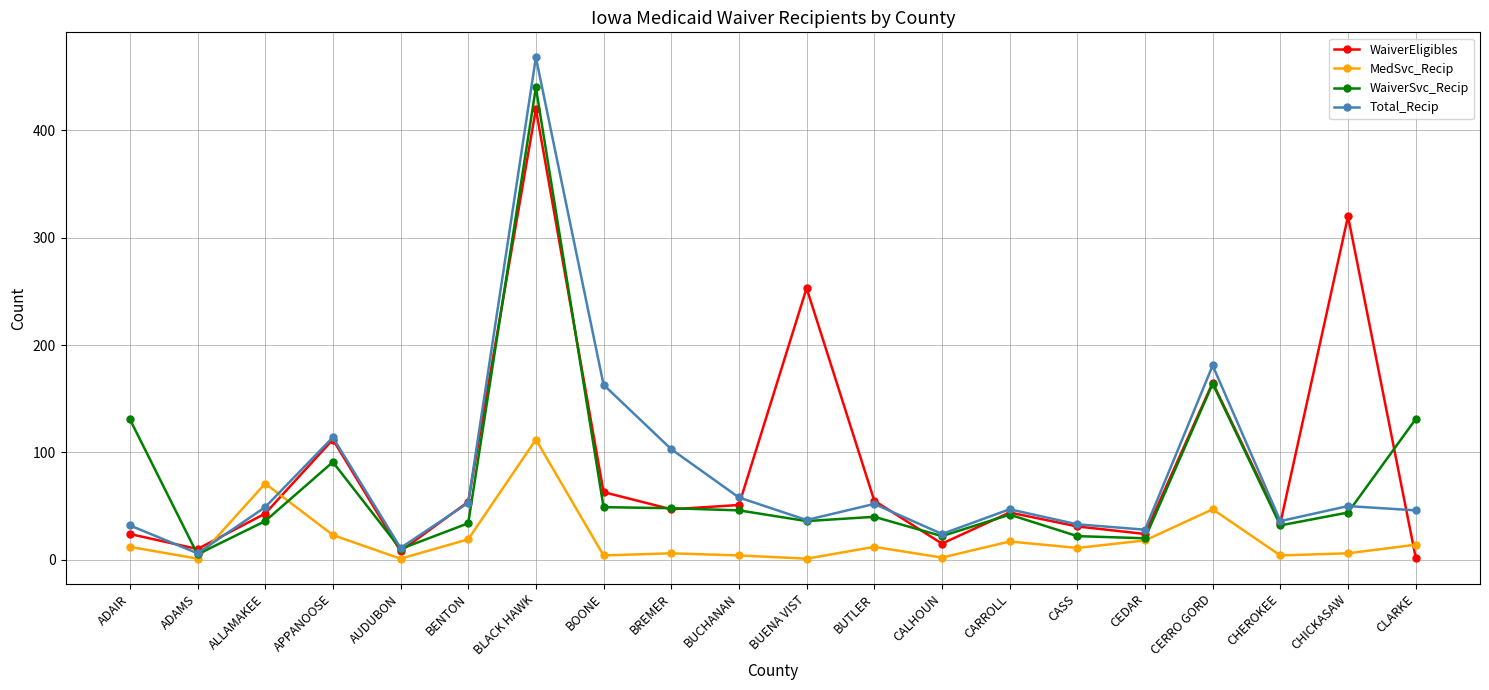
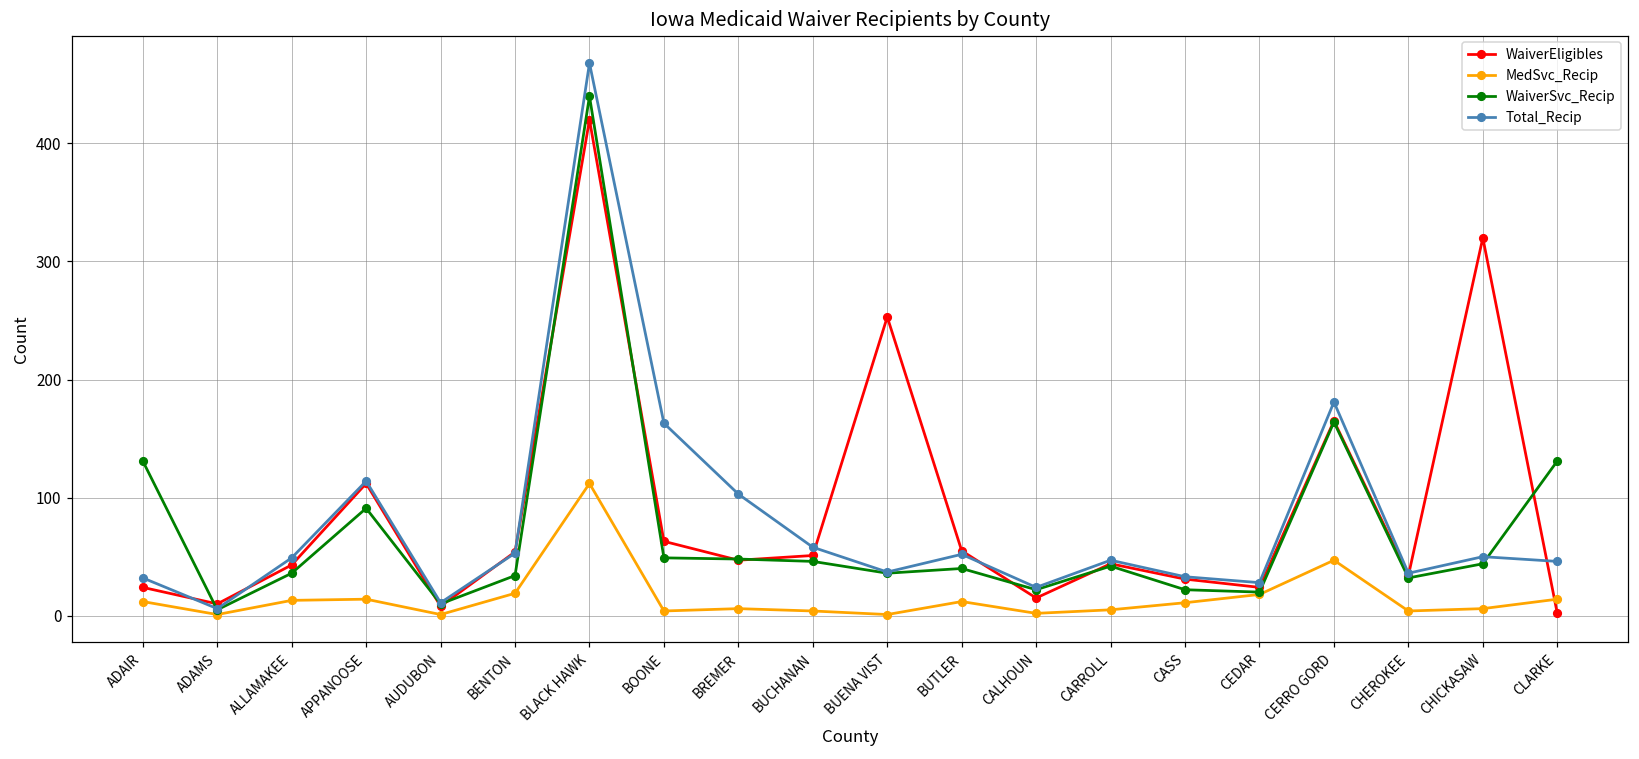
  {
    "WaiverEligibles": {
      "ADAIR": 24,
      "ADAMS": 10,
      "ALLAMAKEE": 43,
      "BLACK HAWK": 420,
      "BOONE": 63,
      "BUCHANAN": 51,
      "BUENA VIST": 253,
      "BUTLER": 55,
      "CALHOUN": 15,
      "CEDAR": 24,
      "CHICKASAW": 320,
      "CLARKE": 2
    },
    "MedSvc_Recip": {
      "ADAIR": 12,
      "ADAMS": 1,
-     "ALLAMAKEE": 71,
-     "APPANOOSE": 23,
+     "ALLAMAKEE": 13,
+     "APPANOOSE": 14,
      "AUDUBON": 1,
      "BENTON": 19,
      "BLACK HAWK": 112,
      "BOONE": 4,
      "BREMER": 6,
      "BUCHANAN": 4,
      "BUENA VIST": 1,
      "BUTLER": 12,
      "CALHOUN": 2,
-     "CARROLL": 17,
+     "CARROLL": 5,
      "CASS": 11,
      "CERRO GORD": 47,
      "CHEROKEE": 4,
      "CHICKASAW": 6,
      "CLARKE": 14
    },
    "WaiverSvc_Recip": {
      "ADAIR": 131,
      "ALLAMAKEE": 36,
      "APPANOOSE": 91,
      "BENTON": 34,
      "BLACK HAWK": 440,
      "BOONE": 49,
      "BUCHANAN": 46,
      "BUTLER": 40,
      "CASS": 22,
      "CHICKASAW": 44,
      "CLARKE": 131
    },
    "Total_Recip": {
      "ADAIR": 32,
      "ALLAMAKEE": 49,
      "BLACK HAWK": 468,
      "BOONE": 163,
      "BREMER": 103,
      "BUCHANAN": 58,
      "BUTLER": 52,
      "CARROLL": 47,
      "CEDAR": 28,
      "CERRO GORD": 181,
      "CHICKASAW": 50,
      "CLARKE": 46
    }
  }
